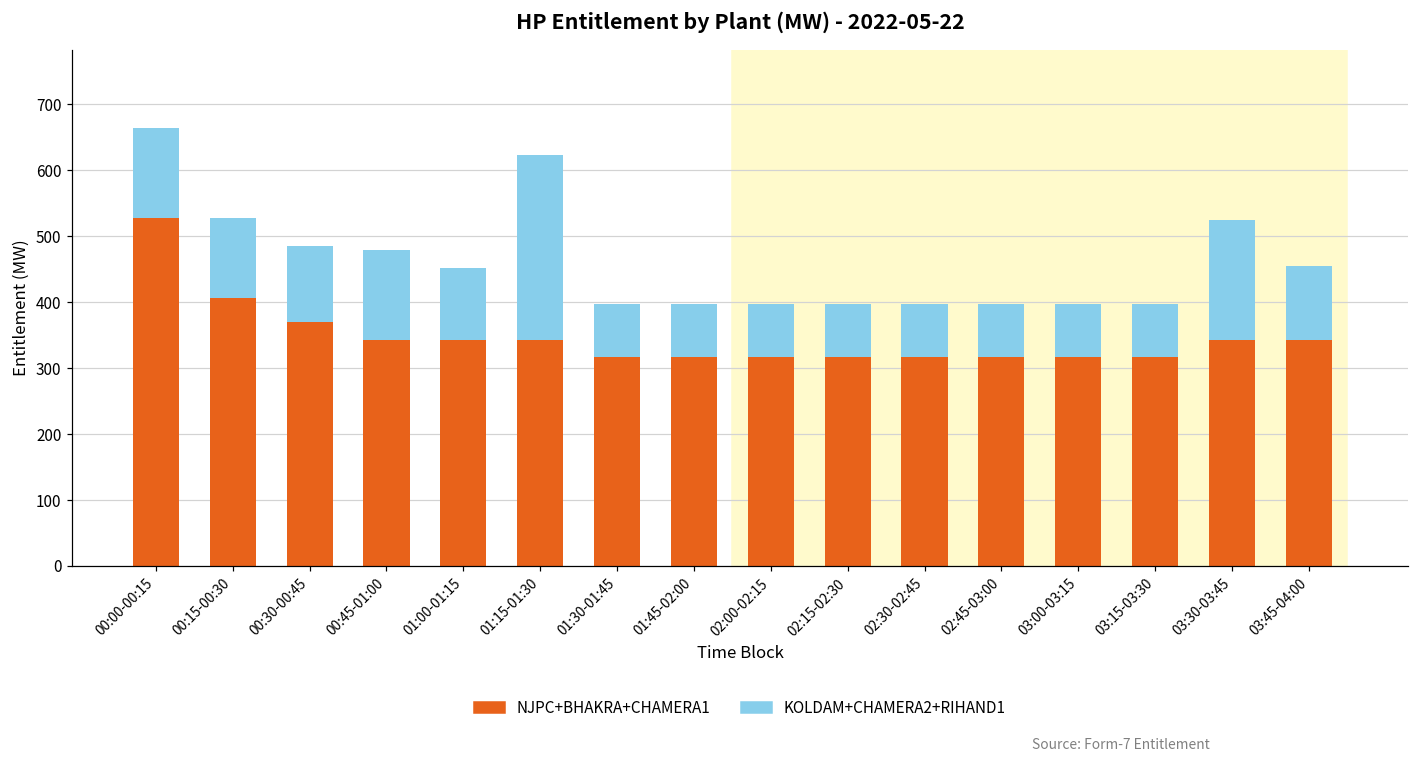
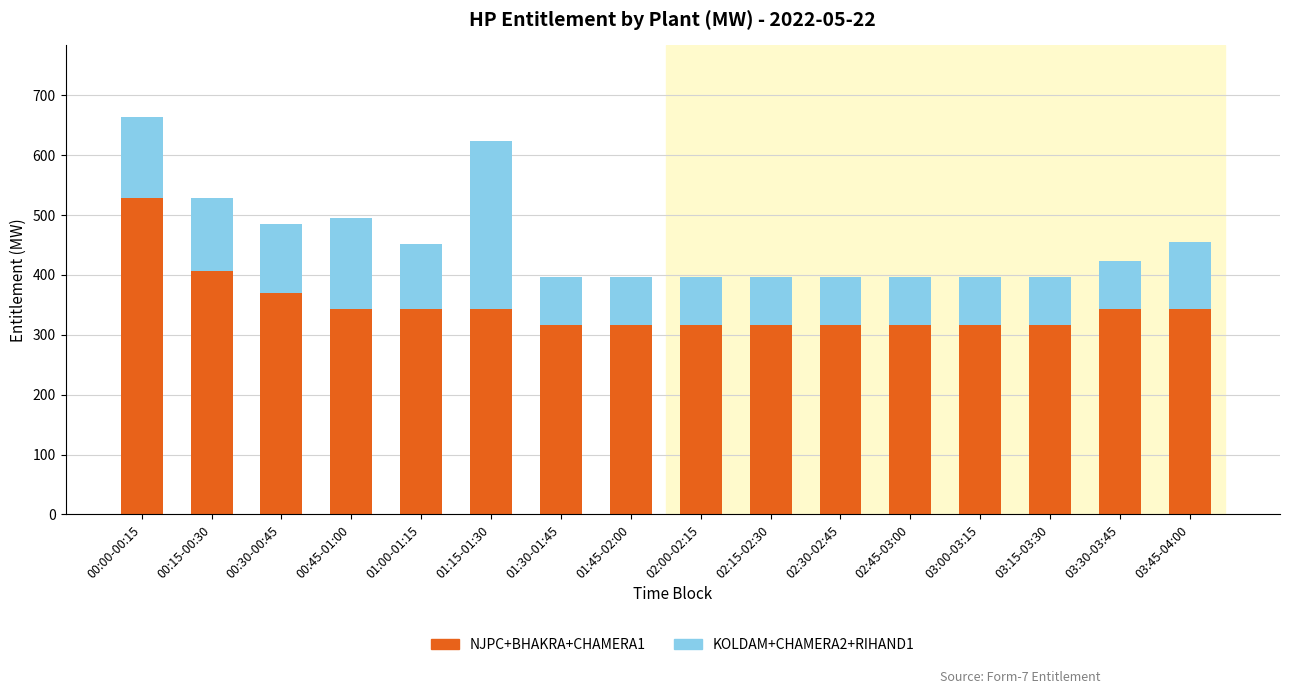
  {
    "NJPC+BHAKRA+CHAMERA1": {
      "00:00-00:15": 530,
      "00:15-00:30": 410,
      "00:30-00:45": 370,
      "00:45-01:00": 340,
      "01:00-01:15": 340,
      "01:15-01:30": 340,
      "01:30-01:45": 320,
      "01:45-02:00": 320,
      "02:00-02:15": 320,
      "02:15-02:30": 320,
      "02:30-02:45": 320,
      "02:45-03:00": 320,
      "03:00-03:15": 320,
      "03:15-03:30": 320,
      "03:30-03:45": 340,
      "03:45-04:00": 340
    },
    "KOLDAM+CHAMERA2+RIHAND1": {
      "00:00-00:15": 140,
      "00:15-00:30": 120,
      "00:30-00:45": 120,
-     "00:45-01:00": 140,
+     "00:45-01:00": 150,
      "01:00-01:15": 110,
      "01:15-01:30": 280,
      "01:30-01:45": 80,
      "01:45-02:00": 80,
      "02:00-02:15": 80,
      "02:15-02:30": 80,
      "02:30-02:45": 80,
      "02:45-03:00": 80,
      "03:00-03:15": 80,
      "03:15-03:30": 80,
-     "03:30-03:45": 180,
+     "03:30-03:45": 80,
      "03:45-04:00": 110
    }
  }
